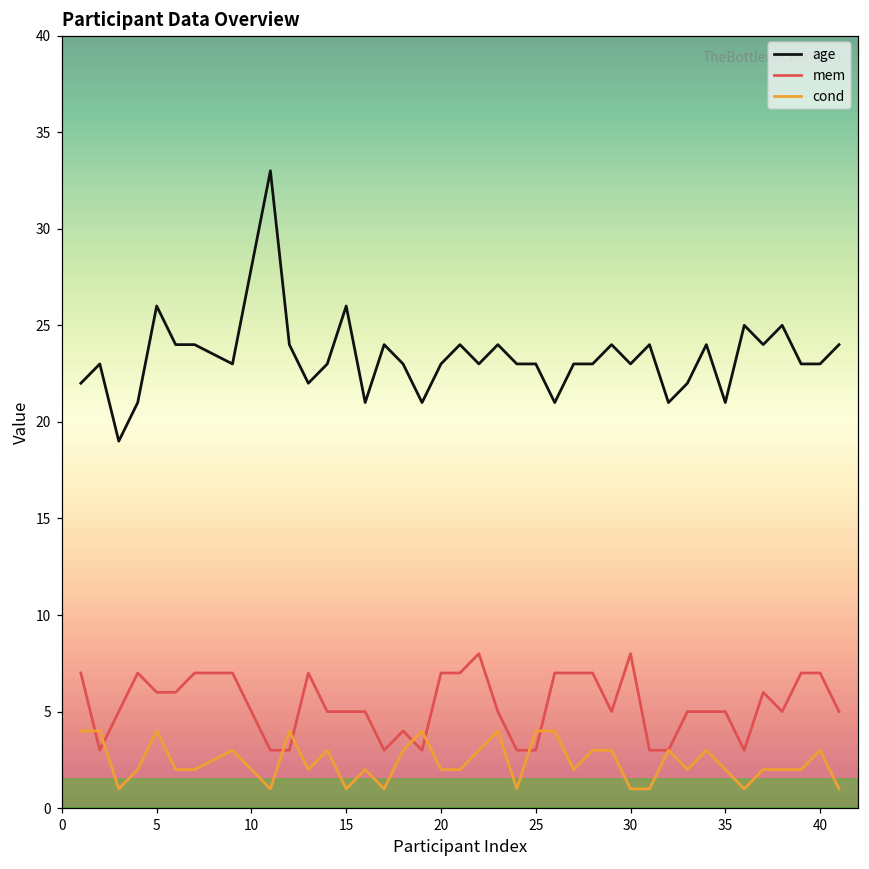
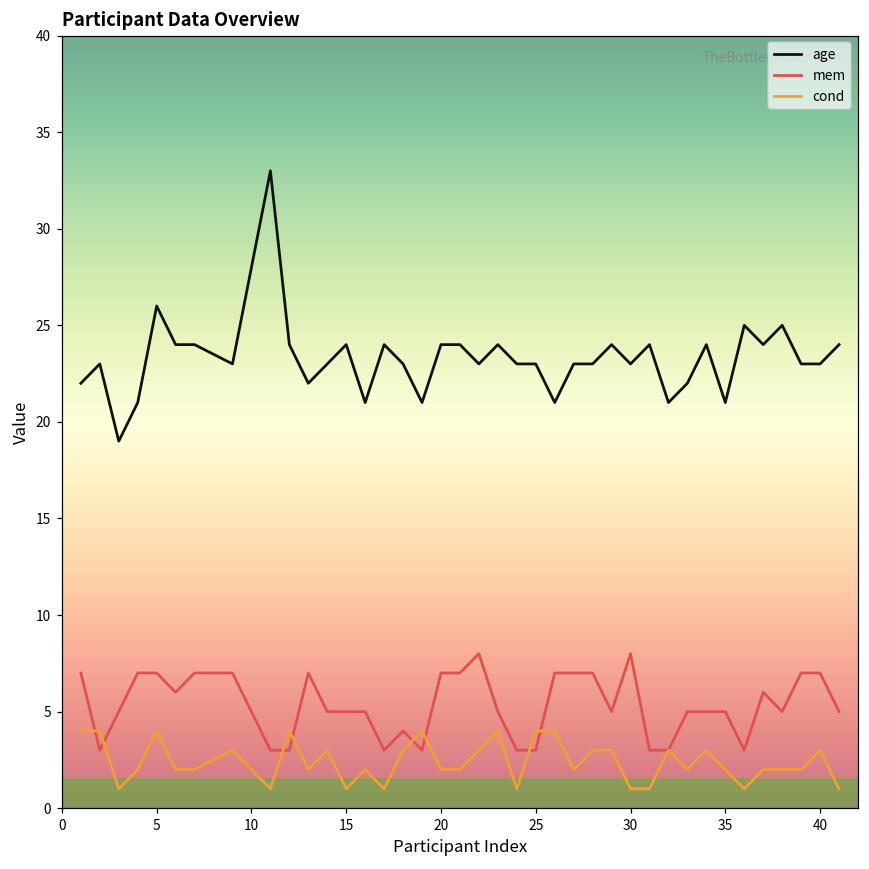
  {
    "age": {
      "5": 26,
      "10": 28,
-     "15": 26,
-     "20": 23,
+     "15": 24,
+     "20": 24,
      "25": 23,
      "30": 23,
      "35": 21,
      "40": 23
    },
    "mem": {
-     "5": 6,
+     "5": 7,
      "10": 5,
      "15": 5,
      "20": 7,
      "25": 3,
      "30": 8,
      "35": 5,
      "40": 7
    },
    "cond": {
      "5": 4,
      "10": 2,
      "15": 1,
      "20": 2,
      "25": 4,
      "30": 1,
      "35": 2,
      "40": 3
    }
  }
